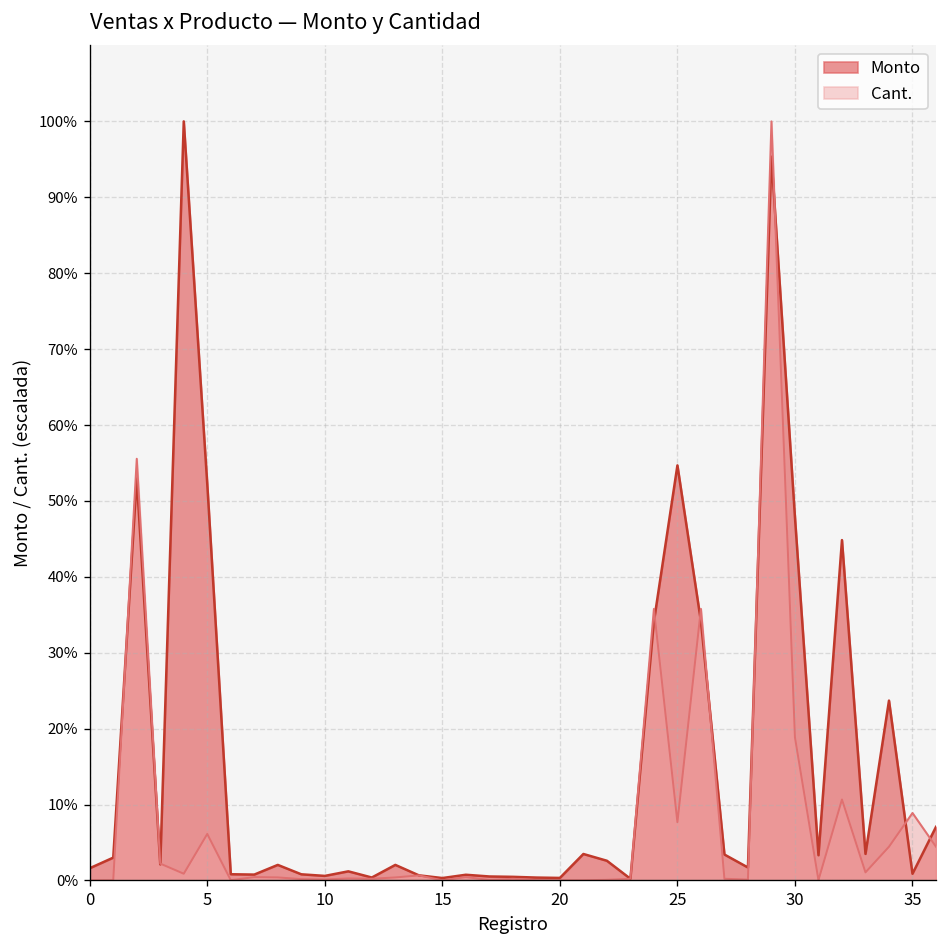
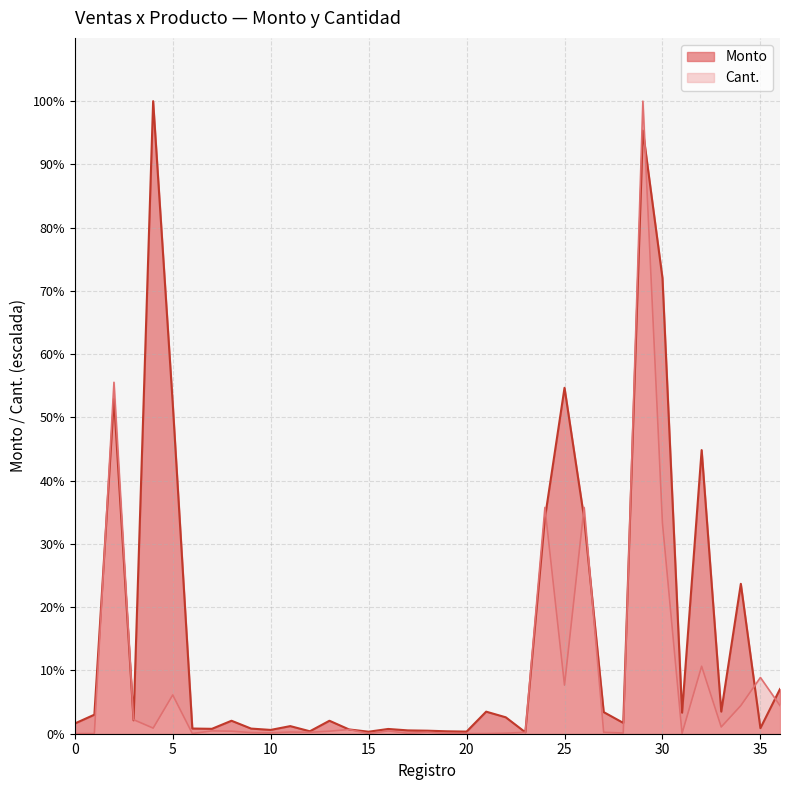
  {
    "Monto": {
      "0": "2%",
      "5": "52%",
      "10": "1%",
      "25": "55%",
-     "30": "48%",
+     "30": "72%",
      "35": "1%"
    },
    "Cant.": {
      "0": "0%",
      "5": "6%",
      "10": "0%",
      "25": "8%",
-     "30": "19%",
+     "30": "33%",
      "35": "9%"
    }
  }
